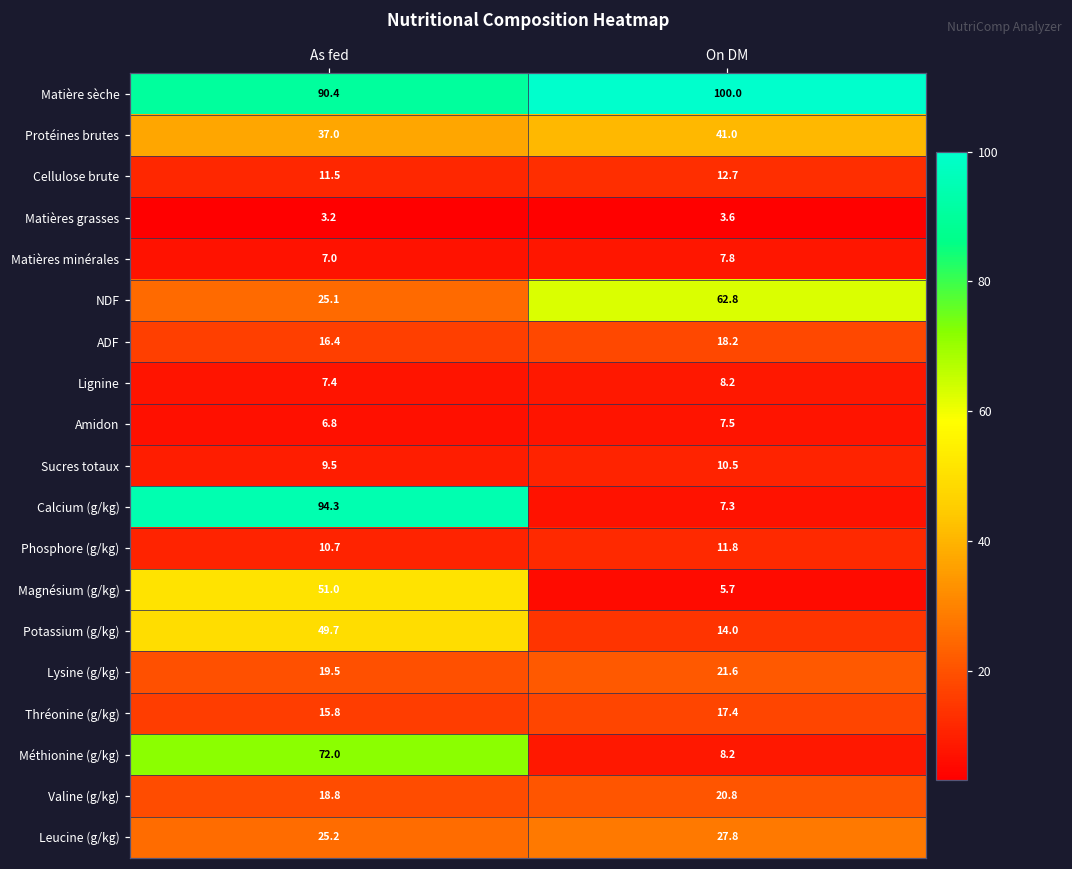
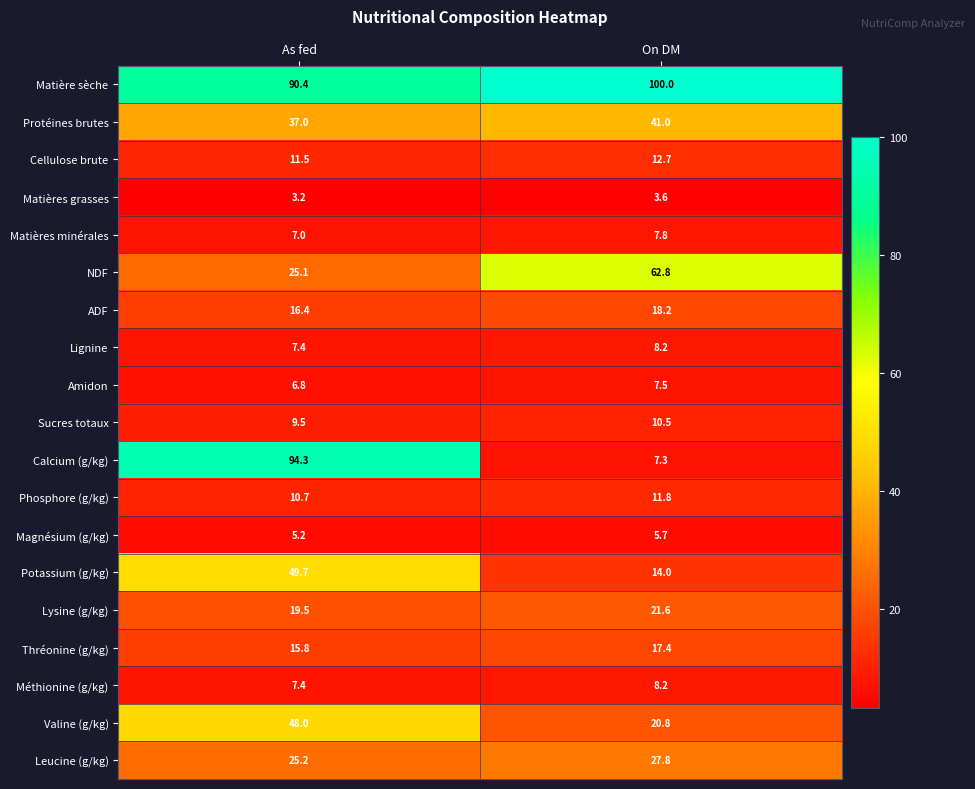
  {
    "Matière sèche": {
      "As fed": 90.4,
      "On DM": 100.0
    },
    "Protéines brutes": {
      "As fed": 37.0,
      "On DM": 41.0
    },
    "Cellulose brute": {
      "As fed": 11.5,
      "On DM": 12.7
    },
    "Matières grasses": {
      "As fed": 3.2,
      "On DM": 3.6
    },
    "Matières minérales": {
      "As fed": 7.0,
      "On DM": 7.8
    },
    "NDF": {
      "As fed": 25.1,
      "On DM": 62.8
    },
    "ADF": {
      "As fed": 16.4,
      "On DM": 18.2
    },
    "Lignine": {
      "As fed": 7.4,
      "On DM": 8.2
    },
    "Amidon": {
      "As fed": 6.8,
      "On DM": 7.5
    },
    "Sucres totaux": {
      "As fed": 9.5,
      "On DM": 10.5
    },
    "Calcium (g/kg)": {
      "As fed": 94.3,
      "On DM": 7.3
    },
    "Phosphore (g/kg)": {
      "As fed": 10.7,
      "On DM": 11.8
    },
    "Magnésium (g/kg)": {
-     "As fed": 51.0,
+     "As fed": 5.2,
      "On DM": 5.7
    },
    "Potassium (g/kg)": {
      "As fed": 49.7,
      "On DM": 14.0
    },
    "Lysine (g/kg)": {
      "As fed": 19.5,
      "On DM": 21.6
    },
    "Thréonine (g/kg)": {
      "As fed": 15.8,
      "On DM": 17.4
    },
    "Méthionine (g/kg)": {
-     "As fed": 72.0,
+     "As fed": 7.4,
      "On DM": 8.2
    },
    "Valine (g/kg)": {
-     "As fed": 18.8,
+     "As fed": 48.0,
      "On DM": 20.8
    },
    "Leucine (g/kg)": {
      "As fed": 25.2,
      "On DM": 27.8
    }
  }
